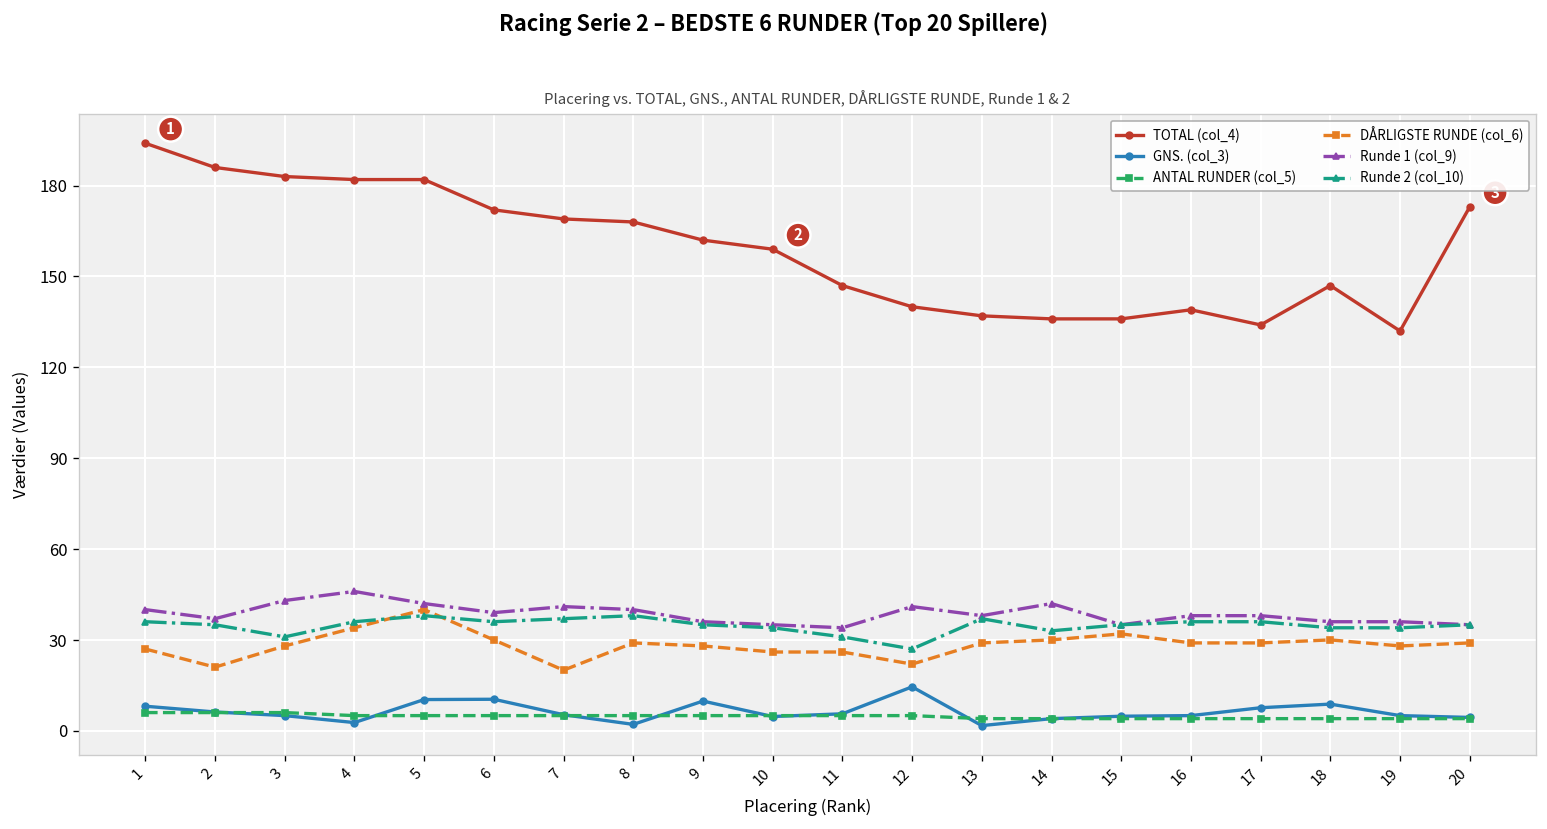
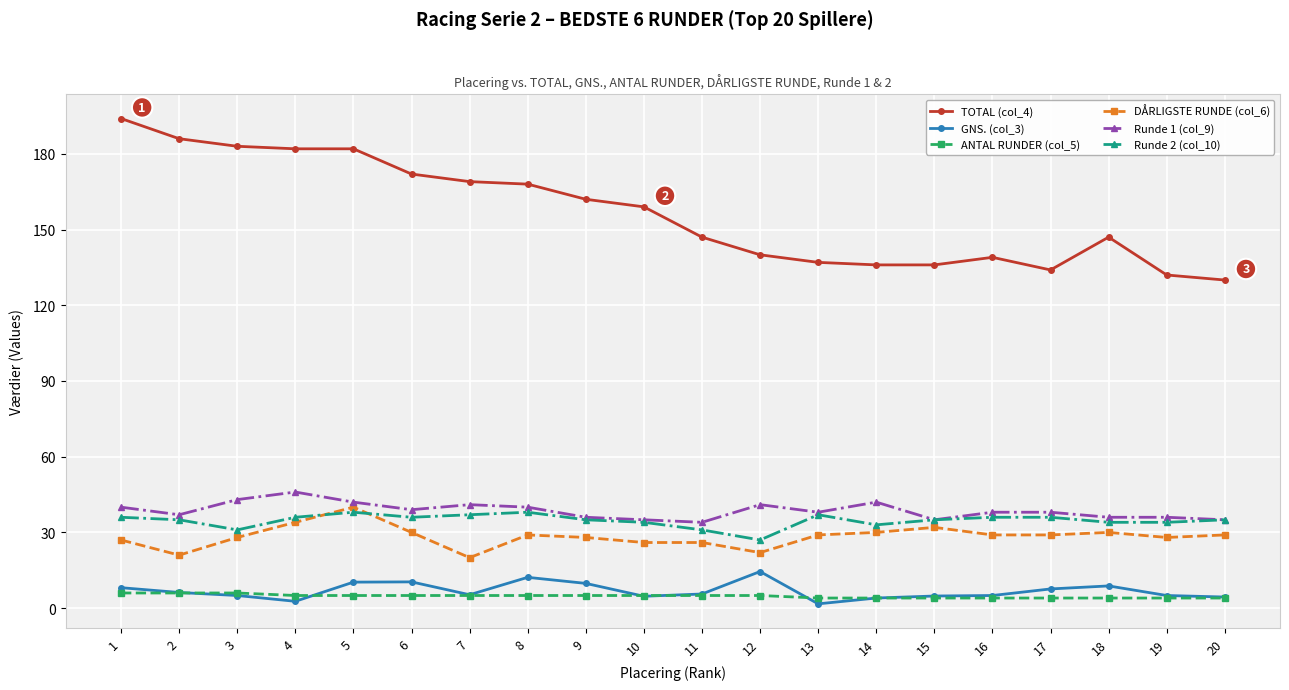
  {
    "TOTAL (col_4)": {
      "2": 186,
      "3": 183,
      "4": 182,
      "5": 182,
      "6": 172,
      "7": 169,
      "8": 168,
      "9": 162,
      "11": 147,
      "12": 140,
      "13": 137,
      "14": 136,
      "15": 136,
      "16": 139,
      "17": 134,
      "18": 147,
      "19": 132,
-     "20": 173
+     "20": 130
    },
    "GNS. (col_3)": {
      "1": 8,
      "4": 3,
      "5": 10,
      "6": 10,
-     "8": 2,
+     "8": 12,
      "9": 10,
      "12": 15,
      "13": 2,
      "17": 8,
      "18": 9
    },
    "DÅRLIGSTE RUNDE (col_6)": {
      "1": 27,
      "2": 21,
      "3": 28,
      "4": 34,
      "5": 40,
      "6": 30,
      "7": 20,
      "8": 29,
      "9": 28,
      "10": 26,
      "11": 26,
      "12": 22,
      "13": 29,
      "14": 30,
      "15": 32,
      "16": 29,
      "17": 29,
      "18": 30,
      "19": 28,
      "20": 29
    },
    "Runde 1 (col_9)": {
      "1": 40,
      "2": 37,
      "3": 43,
      "4": 46,
      "5": 42,
      "6": 39,
      "7": 41,
      "8": 40,
      "11": 34,
      "12": 41,
      "14": 42,
      "16": 38,
      "17": 38,
      "18": 36,
      "19": 36
    }
  }
